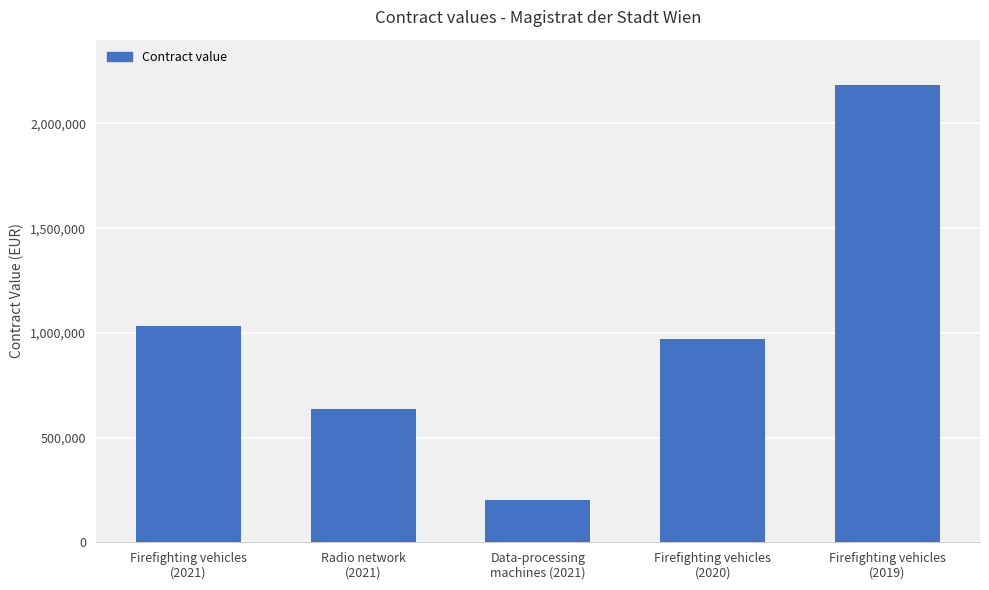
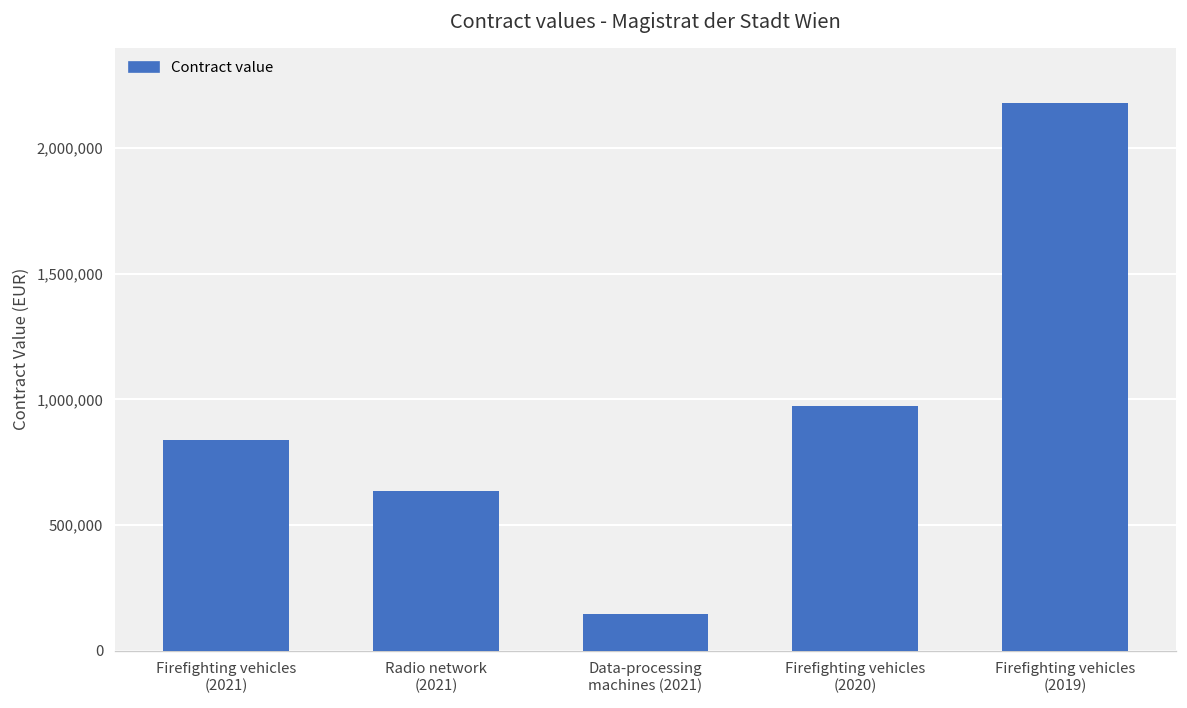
  {
-   "Firefighting vehicles (2021)": "1,030,000",
+   "Firefighting vehicles (2021)": "840,000",
    "Radio network (2021)": "640,000",
-   "Data-processing machines (2021)": "200,000",
+   "Data-processing machines (2021)": "150,000",
    "Firefighting vehicles (2020)": "970,000",
    "Firefighting vehicles (2019)": "2,180,000"
  }
